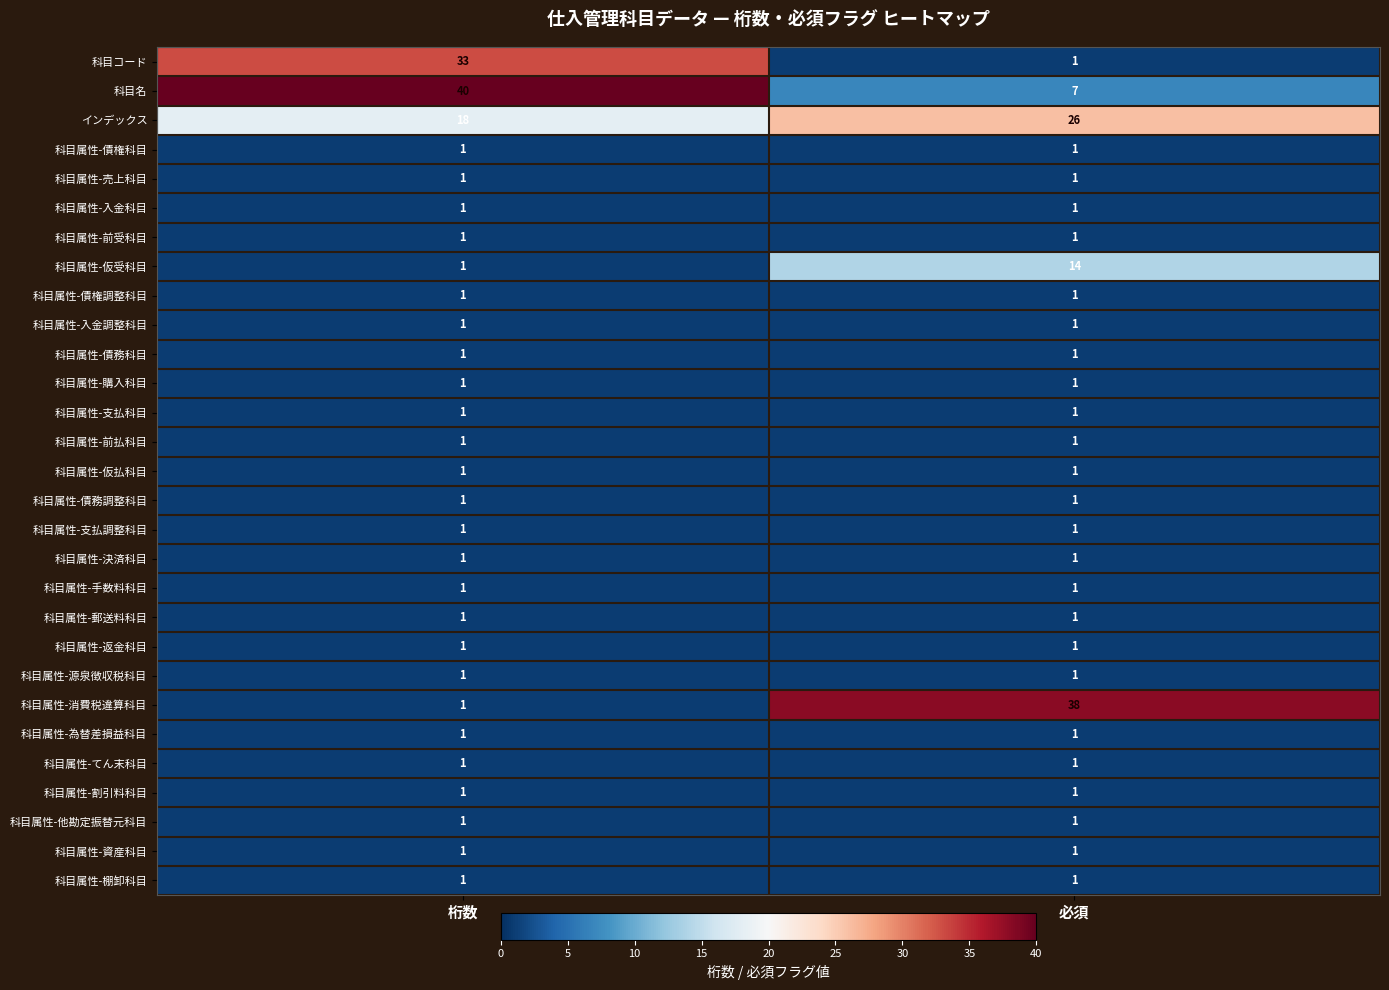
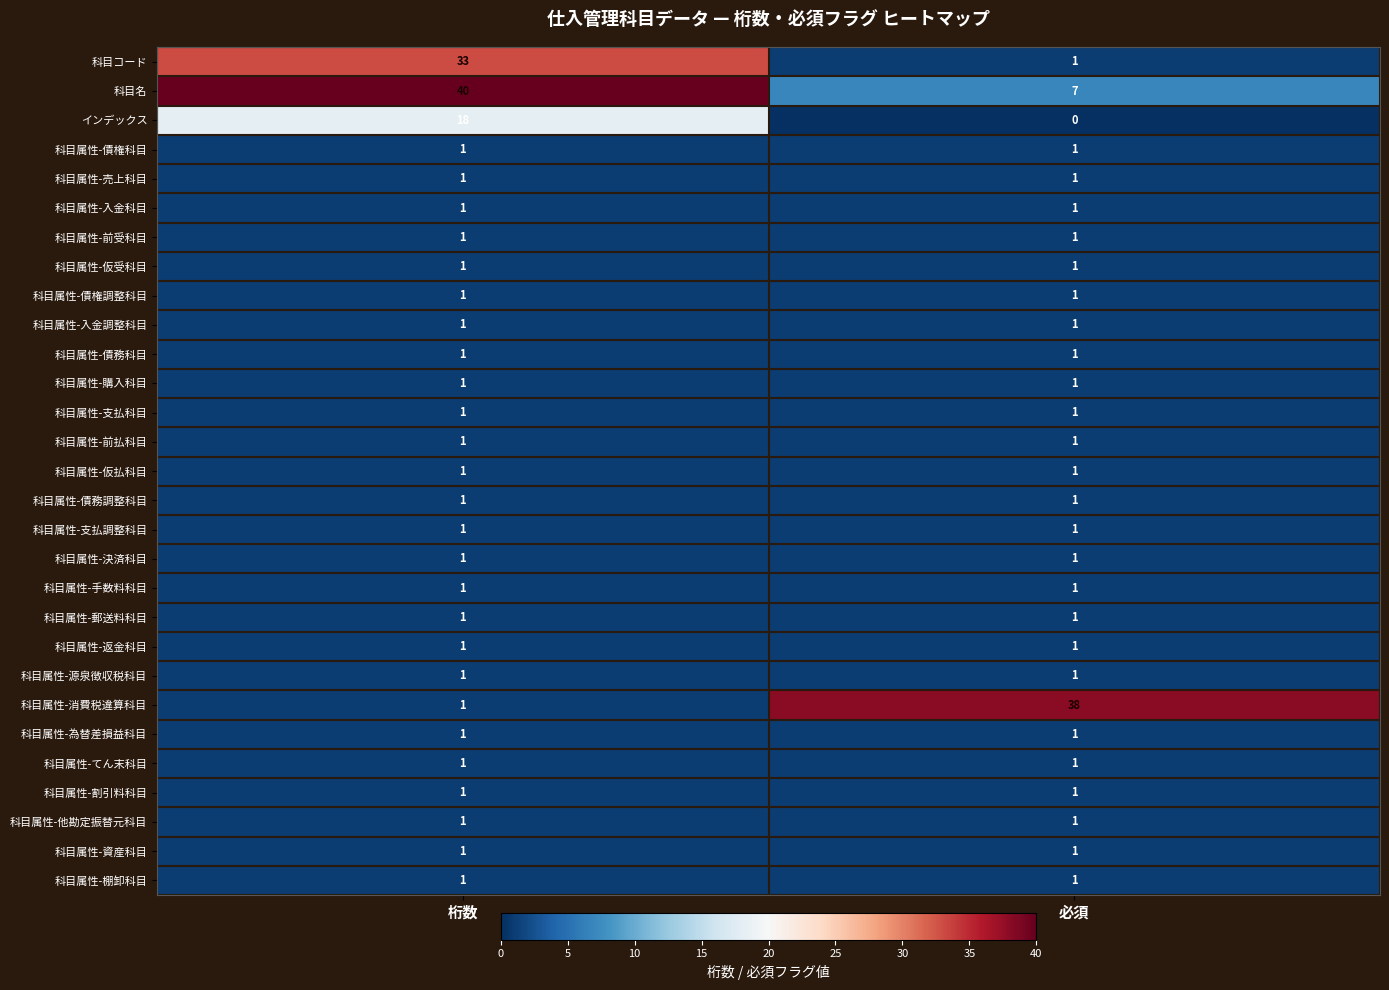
  {
    "科目コード": {
      "桁数": 33,
      "必須": 1
    },
    "科目名": {
      "桁数": 40,
      "必須": 7
    },
    "インデックス": {
-     "必須": 26
+     "必須": 0
    },
    "科目属性-債権科目": {
      "桁数": 1,
      "必須": 1
    },
    "科目属性-売上科目": {
      "桁数": 1,
      "必須": 1
    },
    "科目属性-入金科目": {
      "桁数": 1,
      "必須": 1
    },
    "科目属性-前受科目": {
      "桁数": 1,
      "必須": 1
    },
    "科目属性-仮受科目": {
      "桁数": 1,
-     "必須": 14
+     "必須": 1
    },
    "科目属性-債権調整科目": {
      "桁数": 1,
      "必須": 1
    },
    "科目属性-入金調整科目": {
      "桁数": 1,
      "必須": 1
    },
    "科目属性-債務科目": {
      "桁数": 1,
      "必須": 1
    },
    "科目属性-購入科目": {
      "桁数": 1,
      "必須": 1
    },
    "科目属性-支払科目": {
      "桁数": 1,
      "必須": 1
    },
    "科目属性-前払科目": {
      "桁数": 1,
      "必須": 1
    },
    "科目属性-仮払科目": {
      "桁数": 1,
      "必須": 1
    },
    "科目属性-債務調整科目": {
      "桁数": 1,
      "必須": 1
    },
    "科目属性-支払調整科目": {
      "桁数": 1,
      "必須": 1
    },
    "科目属性-決済科目": {
      "桁数": 1,
      "必須": 1
    },
    "科目属性-手数料科目": {
      "桁数": 1,
      "必須": 1
    },
    "科目属性-郵送料科目": {
      "桁数": 1,
      "必須": 1
    },
    "科目属性-返金科目": {
      "桁数": 1,
      "必須": 1
    },
    "科目属性-源泉徴収税科目": {
      "桁数": 1,
      "必須": 1
    },
    "科目属性-消費税違算科目": {
      "桁数": 1,
      "必須": 38
    },
    "科目属性-為替差損益科目": {
      "桁数": 1,
      "必須": 1
    },
    "科目属性-てん末科目": {
      "桁数": 1,
      "必須": 1
    },
    "科目属性-割引料科目": {
      "桁数": 1,
      "必須": 1
    },
    "科目属性-他勘定振替元科目": {
      "桁数": 1,
      "必須": 1
    },
    "科目属性-資産科目": {
      "桁数": 1,
      "必須": 1
    },
    "科目属性-棚卸科目": {
      "桁数": 1,
      "必須": 1
    }
  }
